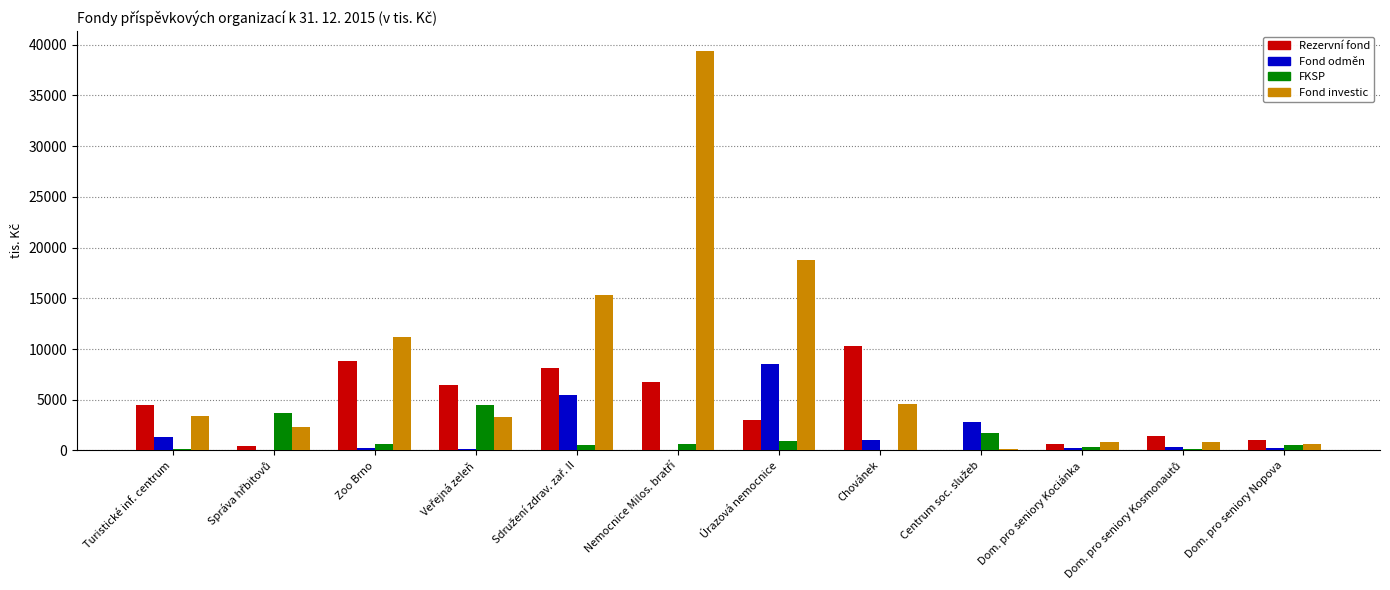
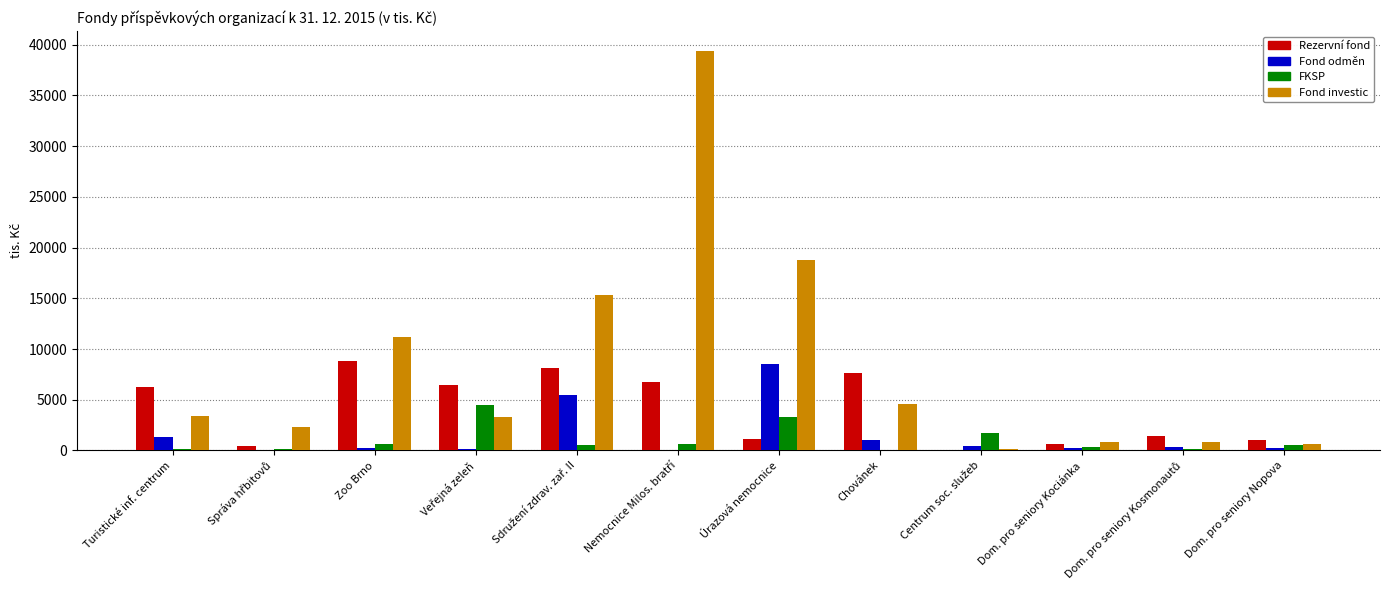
  {
    "Rezervní fond": {
-     "Turistické inf. centrum": 4500,
+     "Turistické inf. centrum": 6300,
      "Správa hřbitovů": 400,
      "Zoo Brno": 8800,
      "Veřejná zeleň": 6500,
      "Sdružení zdrav. zař. II": 8200,
      "Nemocnice Milos. bratří": 6800,
-     "Úrazová nemocnice": 3000,
-     "Chovánek": 10300,
+     "Úrazová nemocnice": 1200,
+     "Chovánek": 7700,
      "Dom. pro seniory Kociánka": 600,
      "Dom. pro seniory Kosmonautů": 1400,
      "Dom. pro seniory Nopova": 1000
    },
    "Fond odměn": {
      "Turistické inf. centrum": 1400,
      "Zoo Brno": 300,
      "Sdružení zdrav. zař. II": 5500,
      "Úrazová nemocnice": 8500,
      "Chovánek": 1100,
-     "Centrum soc. služeb": 2800,
+     "Centrum soc. služeb": 400,
      "Dom. pro seniory Kosmonautů": 300
    },
    "FKSP": {
-     "Správa hřbitovů": 3700,
+     "Správa hřbitovů": 100,
      "Zoo Brno": 700,
      "Veřejná zeleň": 4500,
      "Sdružení zdrav. zař. II": 600,
      "Nemocnice Milos. bratří": 600,
-     "Úrazová nemocnice": 1000,
+     "Úrazová nemocnice": 3300,
      "Centrum soc. služeb": 1700,
      "Dom. pro seniory Kociánka": 300,
      "Dom. pro seniory Nopova": 600
    },
    "Fond investic": {
      "Turistické inf. centrum": 3400,
      "Správa hřbitovů": 2400,
      "Zoo Brno": 11200,
      "Veřejná zeleň": 3300,
      "Sdružení zdrav. zař. II": 15400,
      "Nemocnice Milos. bratří": 39400,
      "Úrazová nemocnice": 18700,
      "Chovánek": 4600,
      "Dom. pro seniory Kociánka": 900,
      "Dom. pro seniory Kosmonautů": 900,
      "Dom. pro seniory Nopova": 600
    }
  }
